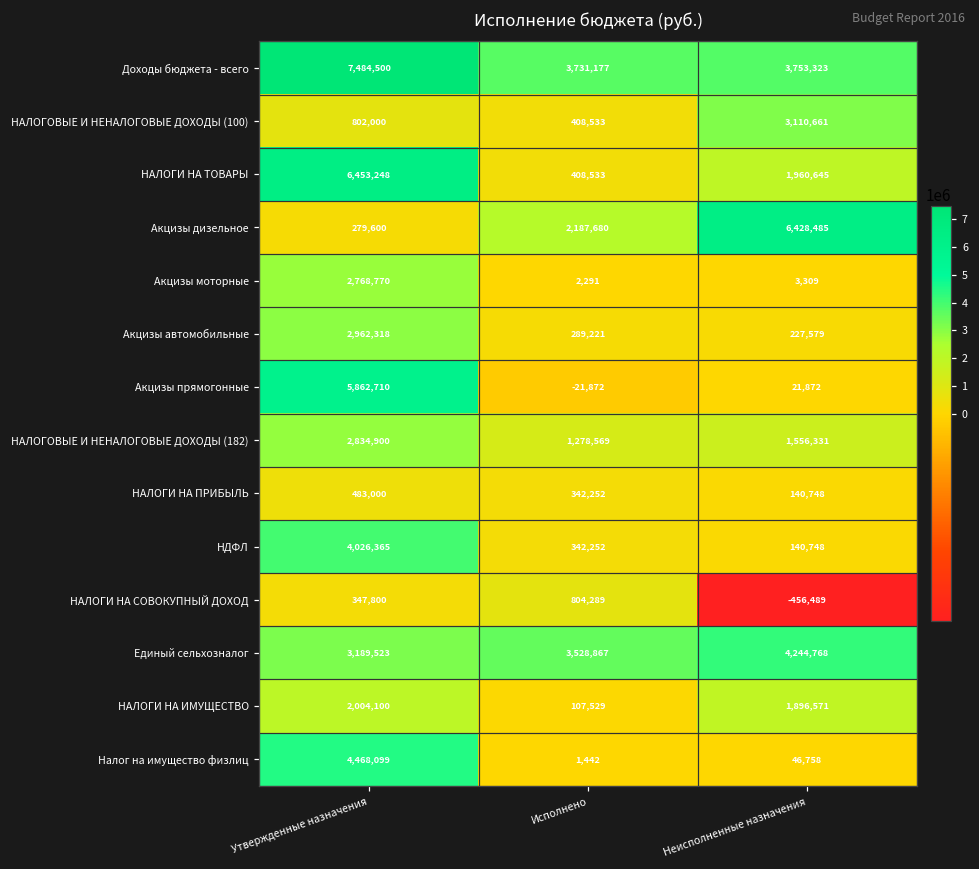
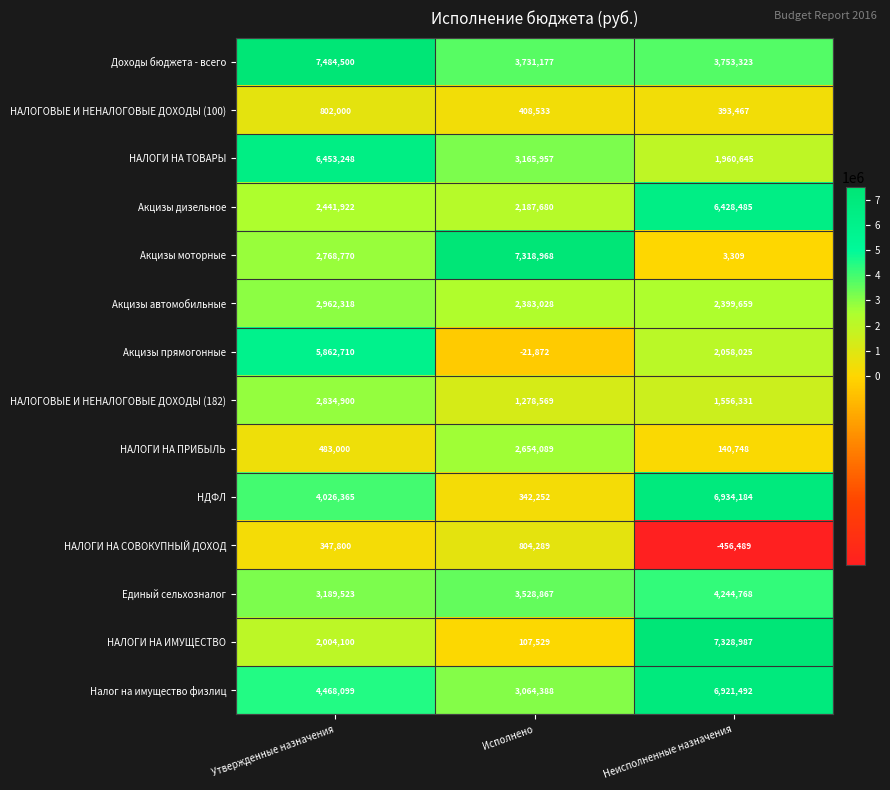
  {
    "Доходы бюджета - всего": {
      "Утвержденные назначения": "7,484,500",
      "Исполнено": "3,731,177",
      "Неисполненные назначения": "3,753,323"
    },
    "НАЛОГОВЫЕ И НЕНАЛОГОВЫЕ ДОХОДЫ (100)": {
      "Утвержденные назначения": "802,000",
      "Исполнено": "408,533",
-     "Неисполненные назначения": "3,110,661"
+     "Неисполненные назначения": "393,467"
    },
    "НАЛОГИ НА ТОВАРЫ": {
      "Утвержденные назначения": "6,453,248",
-     "Исполнено": "408,533",
+     "Исполнено": "3,165,957",
      "Неисполненные назначения": "1,960,645"
    },
    "Акцизы дизельное": {
-     "Утвержденные назначения": "279,600",
+     "Утвержденные назначения": "2,441,922",
      "Исполнено": "2,187,680",
      "Неисполненные назначения": "6,428,485"
    },
    "Акцизы моторные": {
      "Утвержденные назначения": "2,768,770",
-     "Исполнено": "2,291",
+     "Исполнено": "7,318,968",
      "Неисполненные назначения": "3,309"
    },
    "Акцизы автомобильные": {
      "Утвержденные назначения": "2,962,318",
-     "Исполнено": "289,221",
-     "Неисполненные назначения": "227,579"
+     "Исполнено": "2,383,028",
+     "Неисполненные назначения": "2,399,659"
    },
    "Акцизы прямогонные": {
      "Утвержденные назначения": "5,862,710",
      "Исполнено": "-21,872",
-     "Неисполненные назначения": "21,872"
+     "Неисполненные назначения": "2,058,025"
    },
    "НАЛОГОВЫЕ И НЕНАЛОГОВЫЕ ДОХОДЫ (182)": {
      "Утвержденные назначения": "2,834,900",
      "Исполнено": "1,278,569",
      "Неисполненные назначения": "1,556,331"
    },
    "НАЛОГИ НА ПРИБЫЛЬ": {
      "Утвержденные назначения": "483,000",
-     "Исполнено": "342,252",
+     "Исполнено": "2,654,089",
      "Неисполненные назначения": "140,748"
    },
    "НДФЛ": {
      "Утвержденные назначения": "4,026,365",
      "Исполнено": "342,252",
-     "Неисполненные назначения": "140,748"
+     "Неисполненные назначения": "6,934,184"
    },
    "НАЛОГИ НА СОВОКУПНЫЙ ДОХОД": {
      "Утвержденные назначения": "347,800",
      "Исполнено": "804,289",
      "Неисполненные назначения": "-456,489"
    },
    "Единый сельхозналог": {
      "Утвержденные назначения": "3,189,523",
      "Исполнено": "3,528,867",
      "Неисполненные назначения": "4,244,768"
    },
    "НАЛОГИ НА ИМУЩЕСТВО": {
      "Утвержденные назначения": "2,004,100",
      "Исполнено": "107,529",
-     "Неисполненные назначения": "1,896,571"
+     "Неисполненные назначения": "7,328,987"
    },
    "Налог на имущество физлиц": {
      "Утвержденные назначения": "4,468,099",
-     "Исполнено": "1,442",
-     "Неисполненные назначения": "46,758"
+     "Исполнено": "3,064,388",
+     "Неисполненные назначения": "6,921,492"
    }
  }
